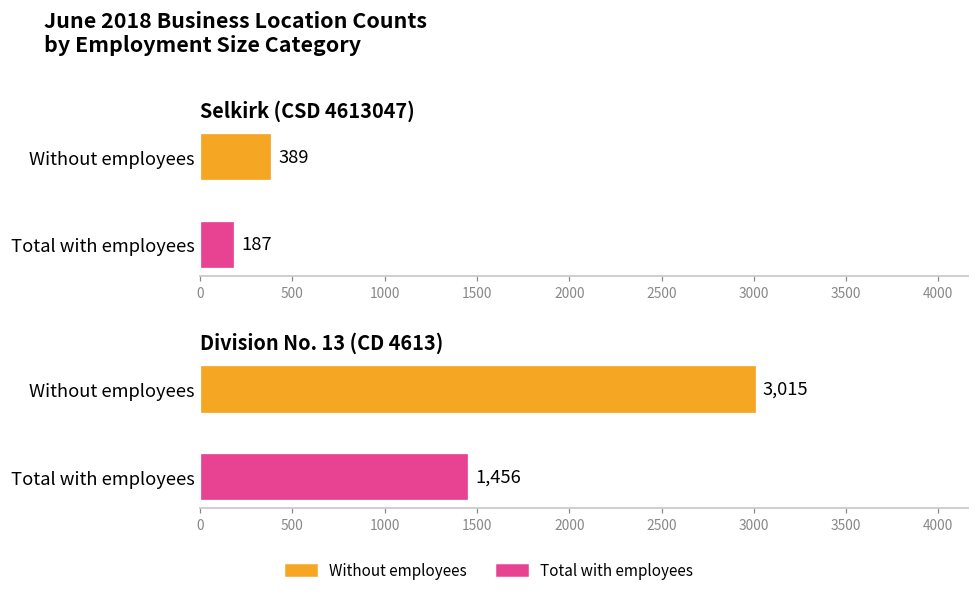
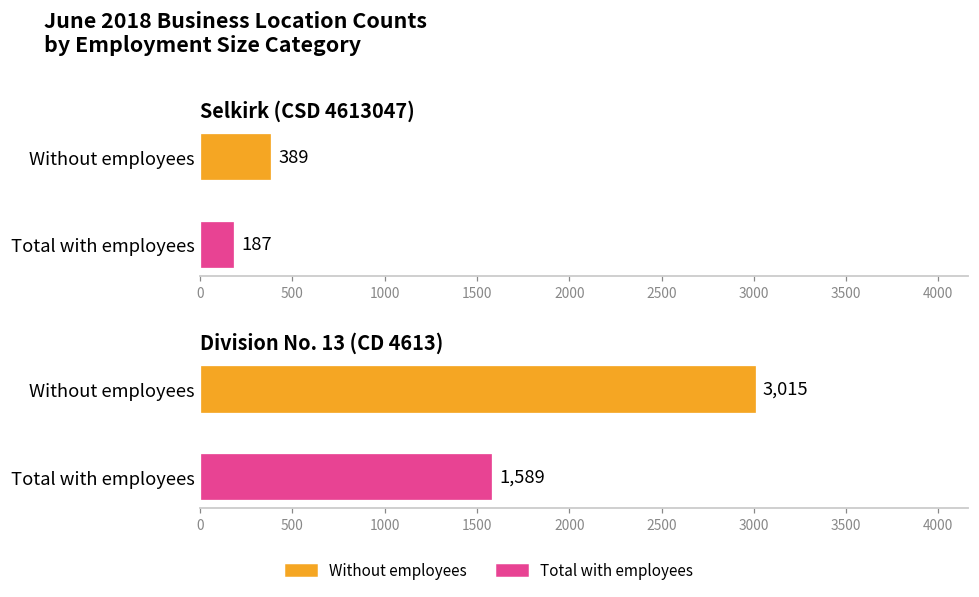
  {
    "Selkirk (CSD 4613047)": {
      "Without employees": "389",
      "Total with employees": "187"
    },
    "Division No. 13 (CD 4613)": {
      "Without employees": "3,015",
-     "Total with employees": "1,456"
+     "Total with employees": "1,589"
    }
  }
